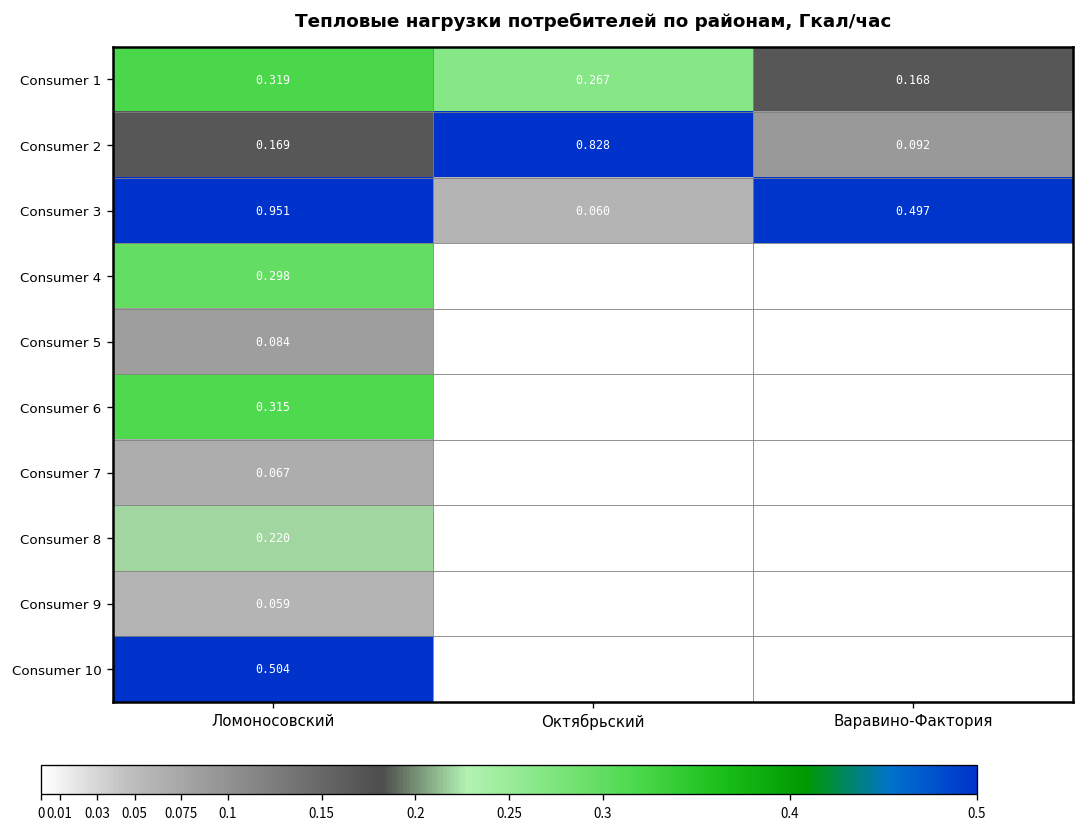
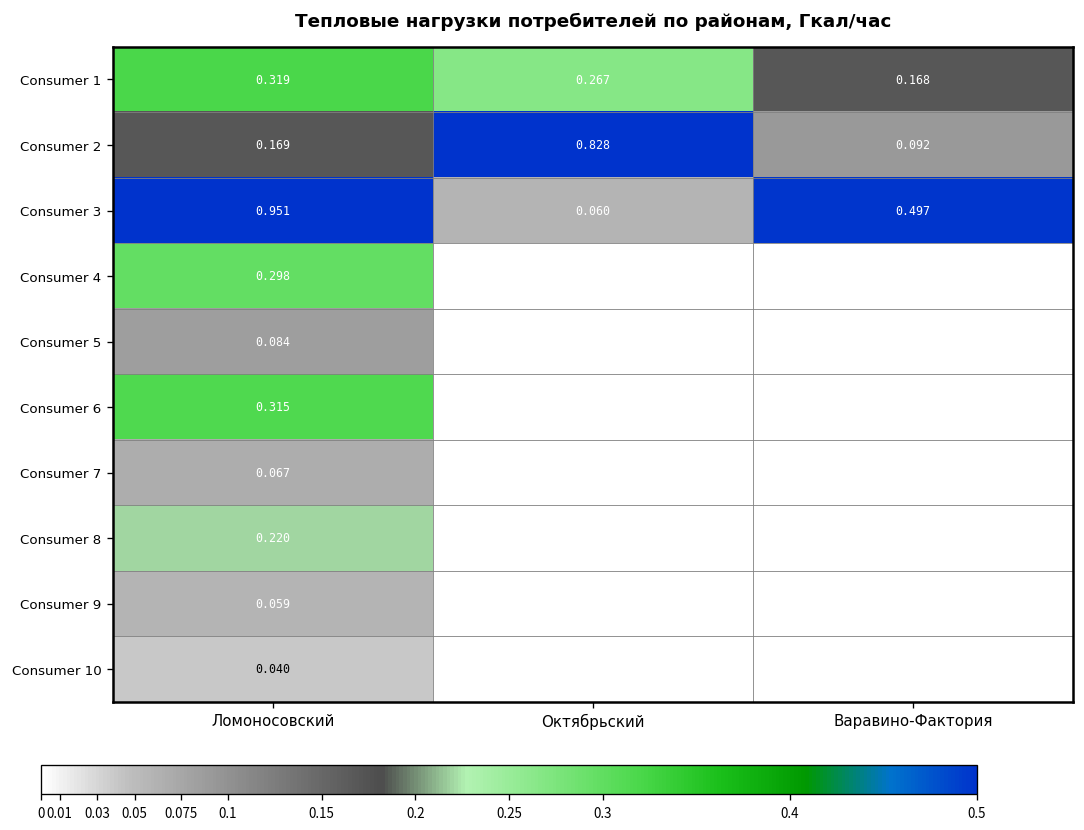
  {
    "Consumer 1": {
      "Ломоносовский": 0.319,
      "Октябрьский": 0.267,
      "Варавино-Фактория": 0.168
    },
    "Consumer 2": {
      "Ломоносовский": 0.169,
      "Октябрьский": 0.828,
      "Варавино-Фактория": 0.092
    },
    "Consumer 3": {
      "Ломоносовский": 0.951,
      "Октябрьский": 0.060,
      "Варавино-Фактория": 0.497
    },
    "Consumer 4": {
      "Ломоносовский": 0.298
    },
    "Consumer 5": {
      "Ломоносовский": 0.084
    },
    "Consumer 6": {
      "Ломоносовский": 0.315
    },
    "Consumer 7": {
      "Ломоносовский": 0.067
    },
    "Consumer 8": {
      "Ломоносовский": 0.220
    },
    "Consumer 9": {
      "Ломоносовский": 0.059
    },
    "Consumer 10": {
-     "Ломоносовский": 0.504
+     "Ломоносовский": 0.040
    }
  }
